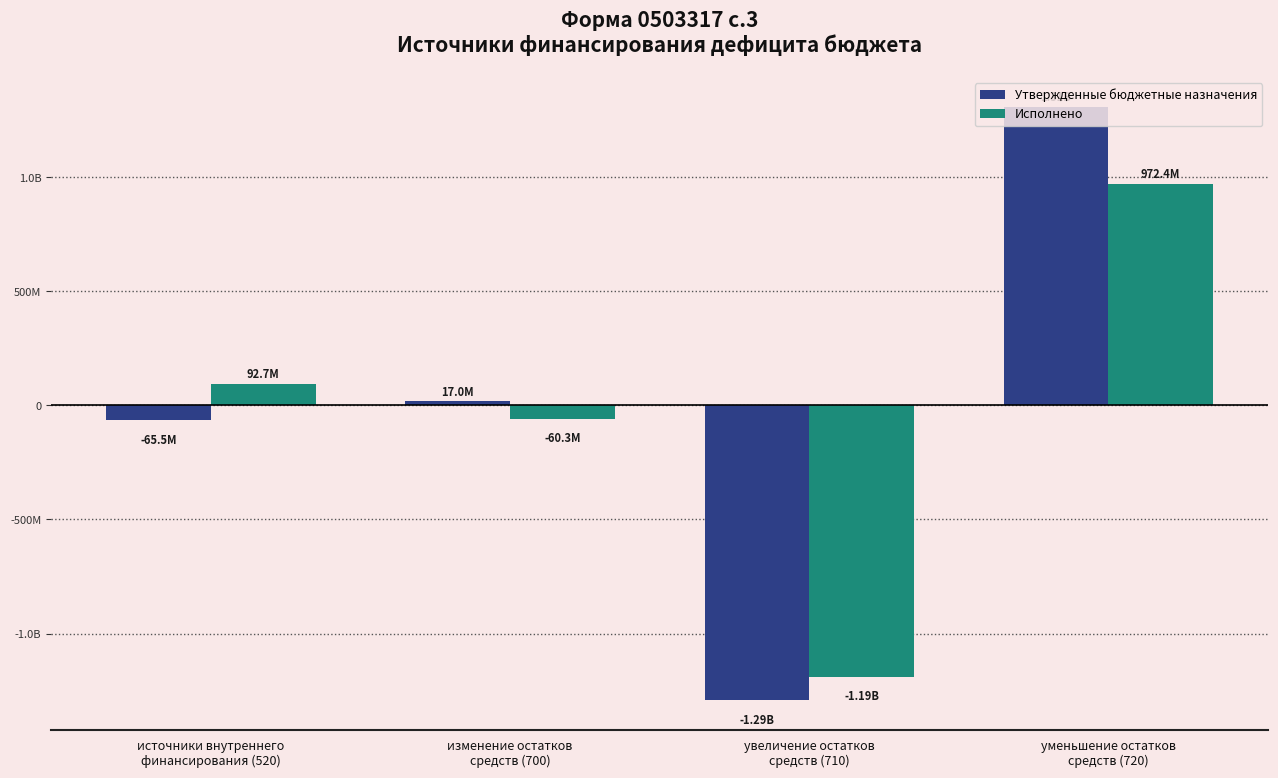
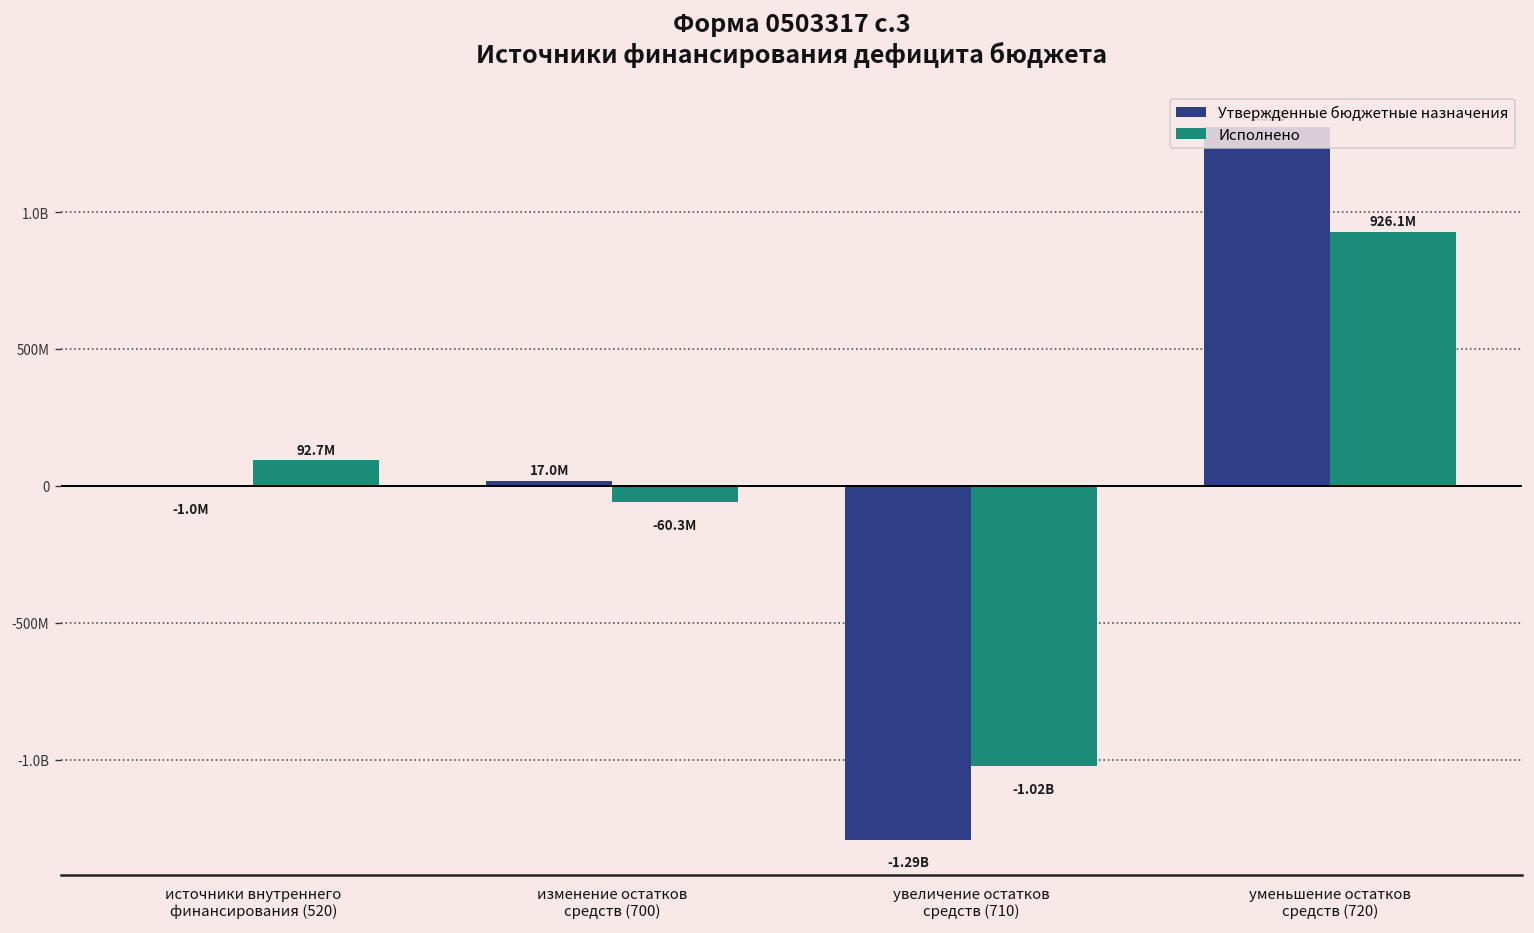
  {
    "Утвержденные бюджетные назначения": {
-     "источники внутреннего финансирования (520)": "-65.5M",
+     "источники внутреннего финансирования (520)": "-1.0M",
      "изменение остатков средств (700)": "17.0M",
      "увеличение остатков средств (710)": "-1.29B"
    },
    "Исполнено": {
      "источники внутреннего финансирования (520)": "92.7M",
      "изменение остатков средств (700)": "-60.3M",
-     "увеличение остатков средств (710)": "-1.19B",
-     "уменьшение остатков средств (720)": "972.4M"
+     "увеличение остатков средств (710)": "-1.02B",
+     "уменьшение остатков средств (720)": "926.1M"
    }
  }
